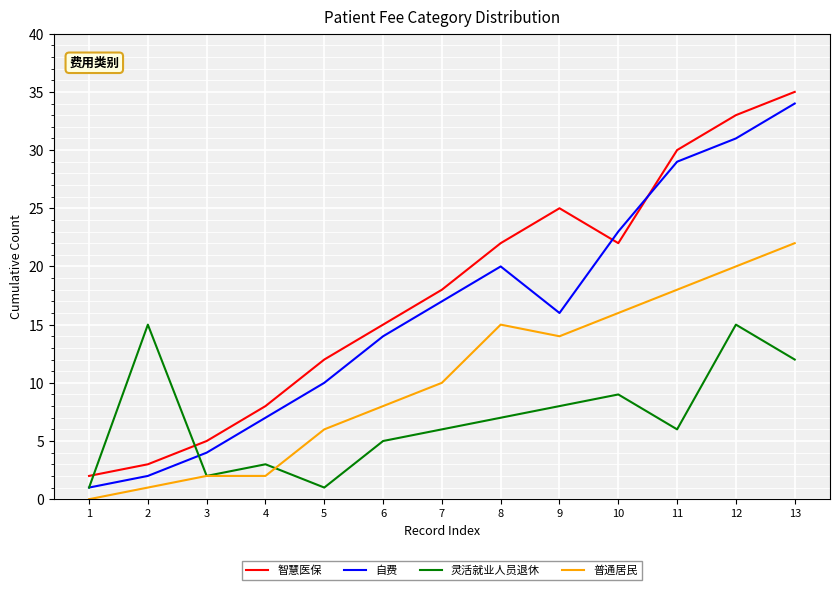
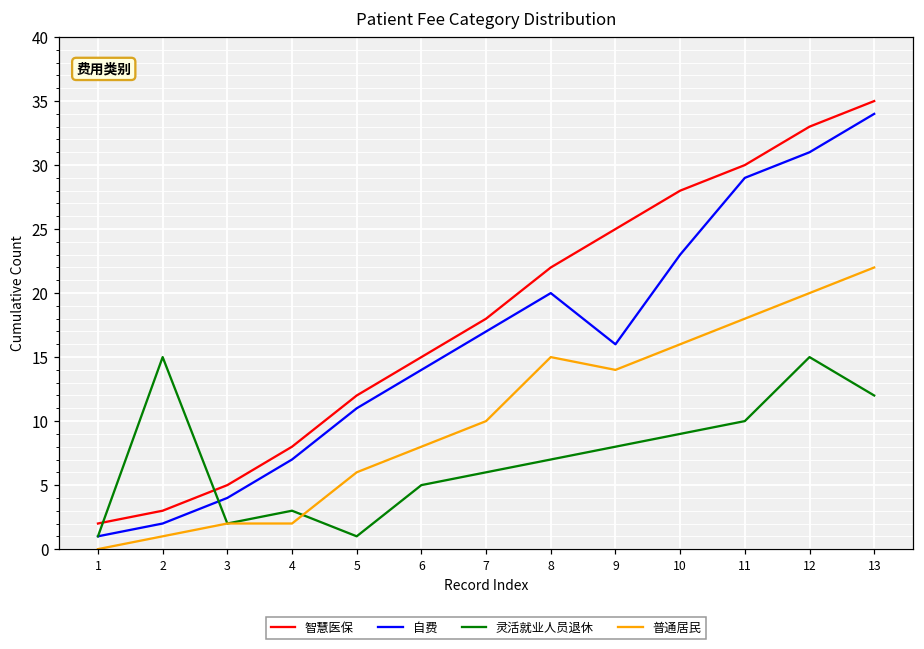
  {
    "智慧医保": {
      "1": 2,
      "2": 3,
      "3": 5,
      "4": 8,
      "5": 12,
      "6": 15,
      "7": 18,
      "8": 22,
      "9": 25,
-     "10": 22,
+     "10": 28,
      "11": 30,
      "12": 33,
      "13": 35
    },
    "自费": {
      "2": 2,
      "3": 4,
      "4": 7,
-     "5": 10,
+     "5": 11,
      "6": 14,
      "7": 17,
      "8": 20,
      "9": 16,
      "10": 23,
      "11": 29,
      "12": 31,
      "13": 34
    },
    "灵活就业人员退休": {
      "2": 15,
      "4": 3,
      "5": 1,
      "6": 5,
      "7": 6,
      "8": 7,
      "9": 8,
      "10": 9,
-     "11": 6,
+     "11": 10,
      "12": 15,
      "13": 12
    },
    "普通居民": {
      "1": 0,
      "2": 1,
      "4": 2,
      "5": 6,
      "6": 8,
      "7": 10,
      "8": 15,
      "9": 14,
      "10": 16,
      "11": 18,
      "12": 20,
      "13": 22
    }
  }
